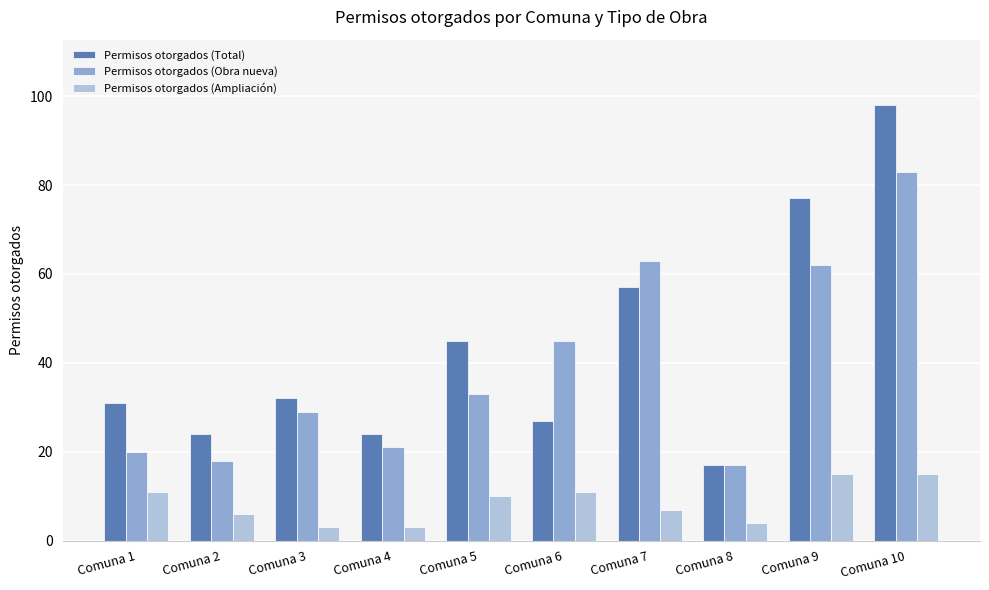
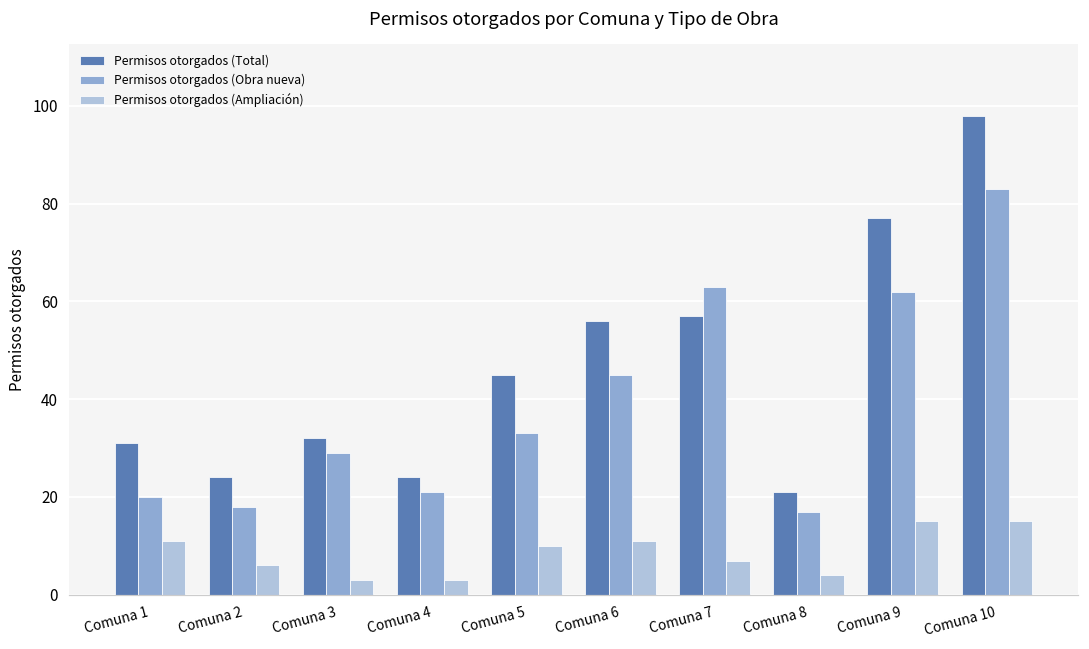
  {
    "Permisos otorgados (Total)": {
      "Comuna 1": 31,
      "Comuna 2": 24,
      "Comuna 3": 32,
      "Comuna 4": 24,
      "Comuna 5": 45,
-     "Comuna 6": 27,
+     "Comuna 6": 56,
      "Comuna 7": 57,
-     "Comuna 8": 17,
+     "Comuna 8": 21,
      "Comuna 9": 77,
      "Comuna 10": 98
    }
  }
